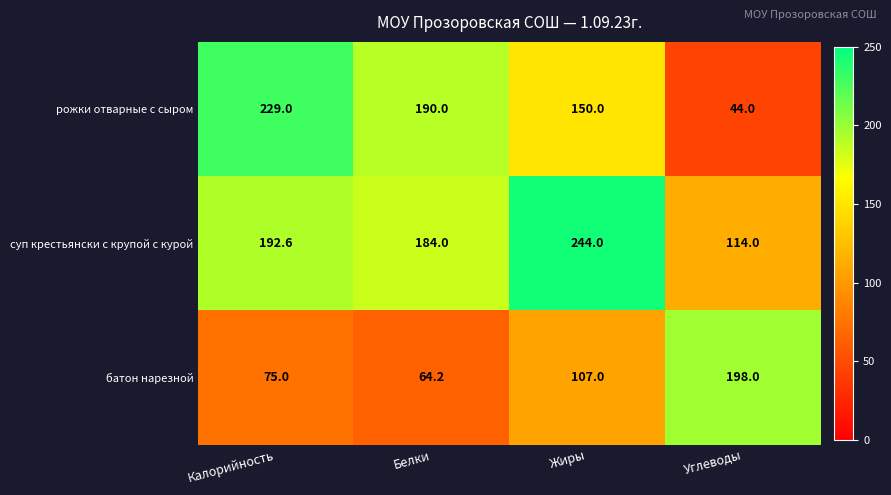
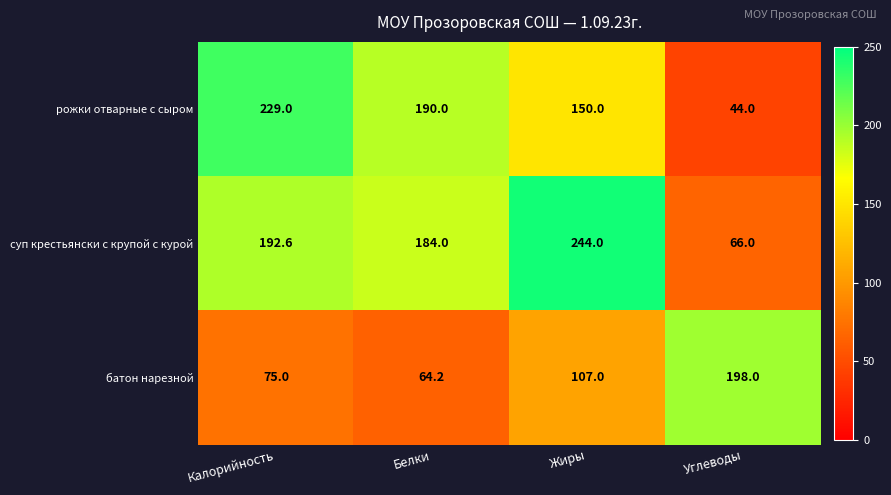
  {
    "рожки отварные с сыром": {
      "Калорийность": 229.0,
      "Белки": 190.0,
      "Жиры": 150.0,
      "Углеводы": 44.0
    },
    "суп крестьянски с крупой с курой": {
      "Калорийность": 192.6,
      "Белки": 184.0,
      "Жиры": 244.0,
-     "Углеводы": 114.0
+     "Углеводы": 66.0
    },
    "батон нарезной": {
      "Калорийность": 75.0,
      "Белки": 64.2,
      "Жиры": 107.0,
      "Углеводы": 198.0
    }
  }
